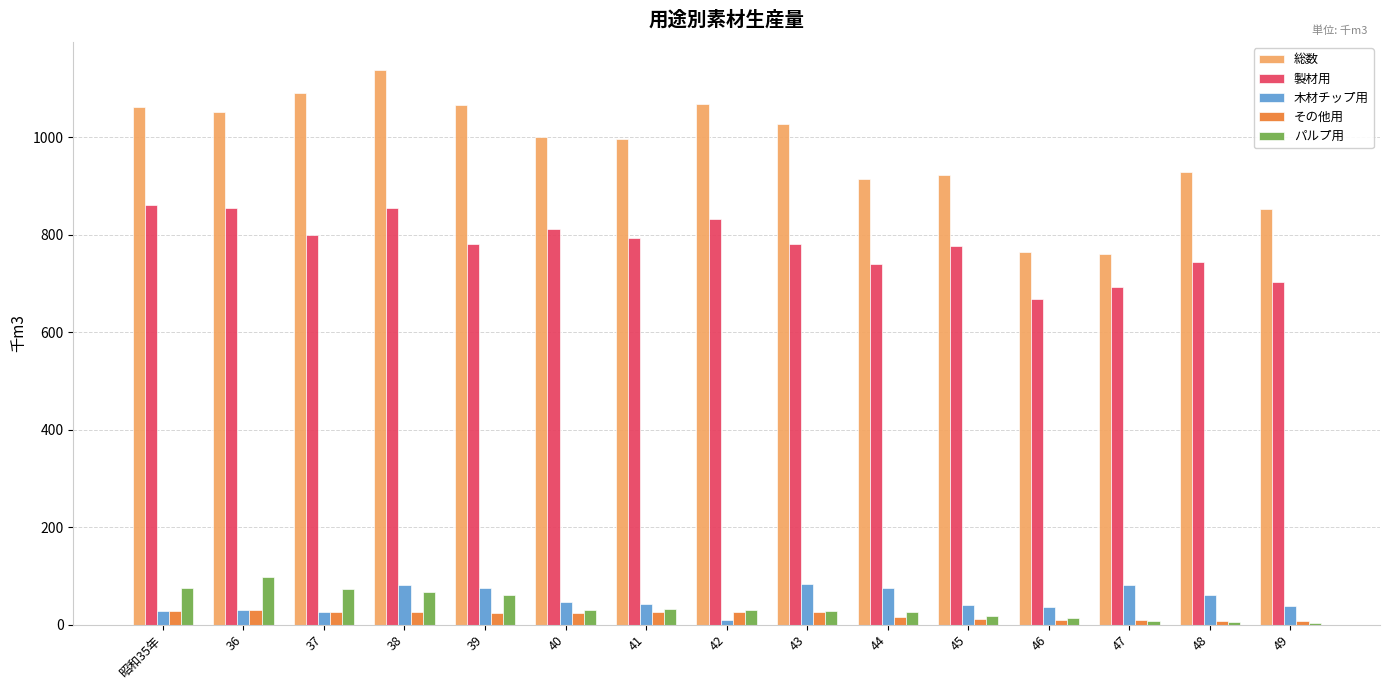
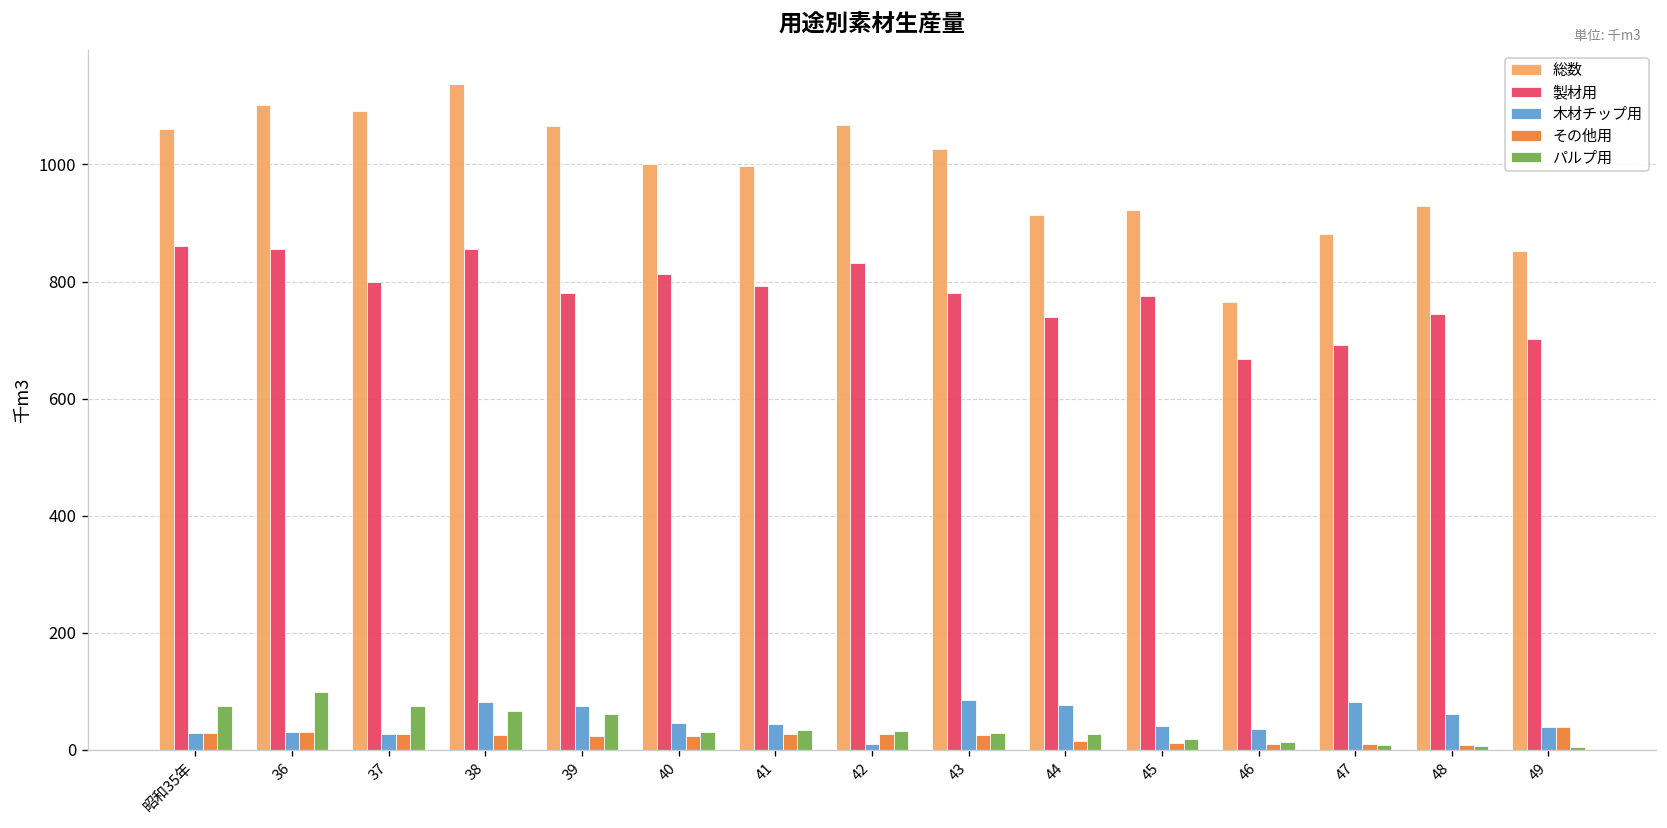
  {
    "総数": {
      "昭和35年": 1060,
-     "36": 1050,
+     "36": 1100,
      "37": 1090,
      "38": 1140,
      "39": 1070,
      "40": 1000,
      "41": 1000,
      "42": 1070,
      "43": 1030,
      "44": 910,
      "45": 920,
      "46": 770,
-     "47": 760,
+     "47": 880,
      "48": 930,
      "49": 850
    },
    "製材用": {
      "昭和35年": 860,
      "36": 860,
      "37": 800,
      "38": 860,
      "39": 780,
      "40": 810,
      "41": 790,
      "42": 830,
      "43": 780,
      "44": 740,
      "45": 780,
      "46": 670,
      "47": 690,
      "48": 740,
      "49": 700
    },
    "木材チップ用": {
      "昭和35年": 30,
      "36": 30,
      "37": 30,
      "38": 80,
      "39": 80,
      "40": 50,
      "41": 40,
      "42": 10,
      "43": 80,
      "44": 80,
      "45": 40,
      "46": 40,
      "47": 80,
      "48": 60,
      "49": 40
    },
    "その他用": {
      "昭和35年": 30,
      "36": 30,
      "37": 30,
      "38": 30,
      "39": 20,
      "40": 20,
      "41": 30,
      "42": 30,
      "43": 30,
      "44": 20,
      "45": 10,
      "46": 10,
      "47": 10,
      "48": 10,
-     "49": 10
+     "49": 40
    },
    "パルプ用": {
      "昭和35年": 80,
      "36": 100,
      "37": 70,
      "38": 70,
      "39": 60,
      "40": 30,
      "41": 30,
      "42": 30,
      "43": 30,
      "44": 30,
      "45": 20,
      "46": 10,
      "47": 10,
      "48": 10
    }
  }
